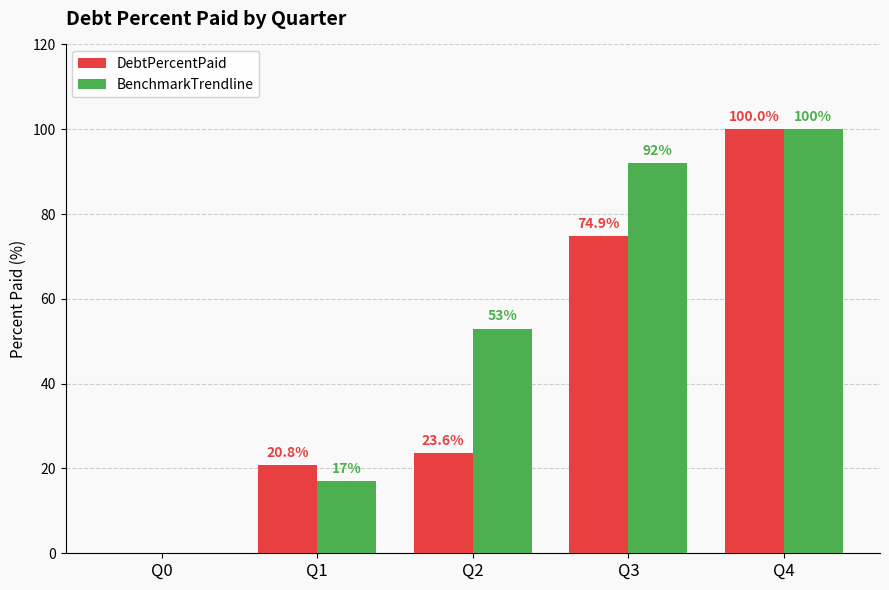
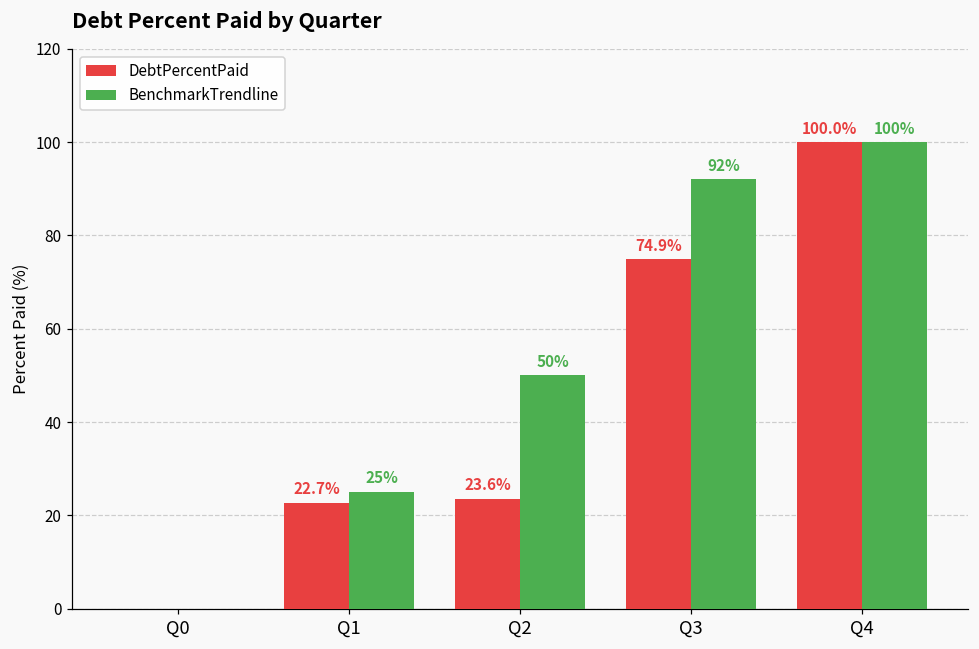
  {
    "DebtPercentPaid": {
-     "Q1": "20.8%",
+     "Q1": "22.7%",
      "Q2": "23.6%",
      "Q3": "74.9%",
      "Q4": "100.0%"
    },
    "BenchmarkTrendline": {
-     "Q1": "17%",
-     "Q2": "53%",
+     "Q1": "25%",
+     "Q2": "50%",
      "Q3": "92%",
      "Q4": "100%"
    }
  }
